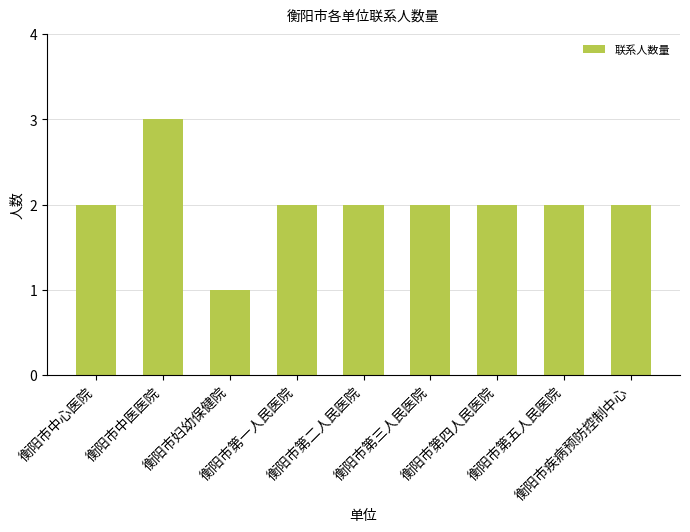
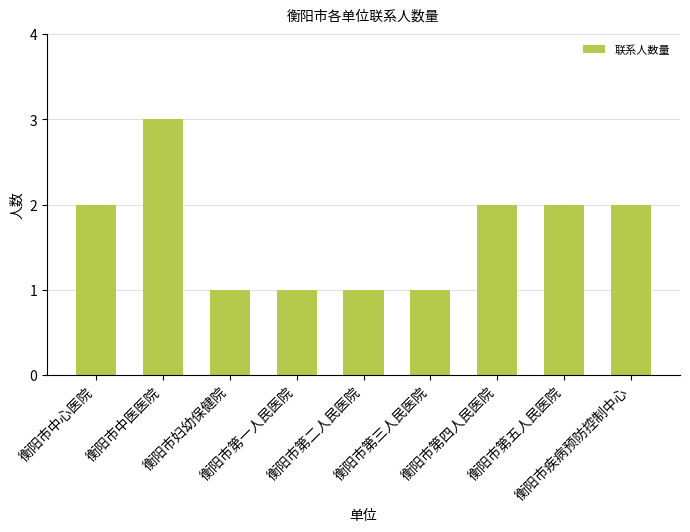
  {
    "衡阳市中心医院": 2,
    "衡阳市中医医院": 3,
    "衡阳市妇幼保健院": 1,
-   "衡阳市第一人民医院": 2,
-   "衡阳市第二人民医院": 2,
-   "衡阳市第三人民医院": 2,
+   "衡阳市第一人民医院": 1,
+   "衡阳市第二人民医院": 1,
+   "衡阳市第三人民医院": 1,
    "衡阳市第四人民医院": 2,
    "衡阳市第五人民医院": 2,
    "衡阳市疾病预防控制中心": 2
  }
